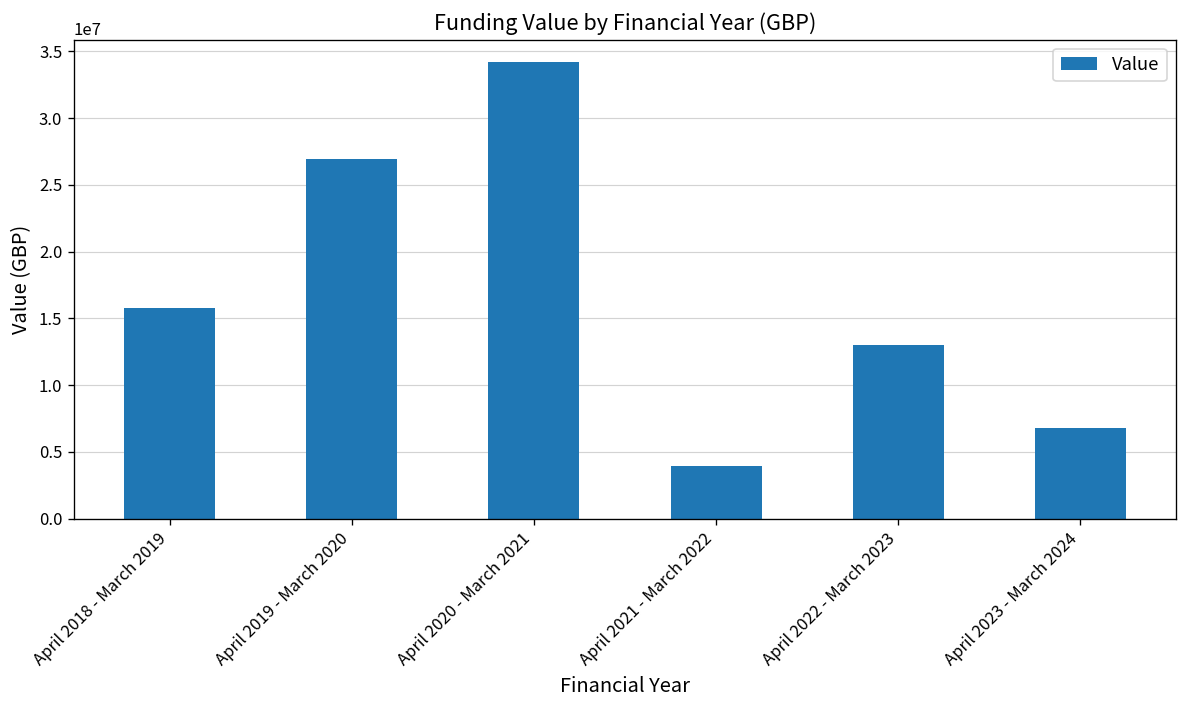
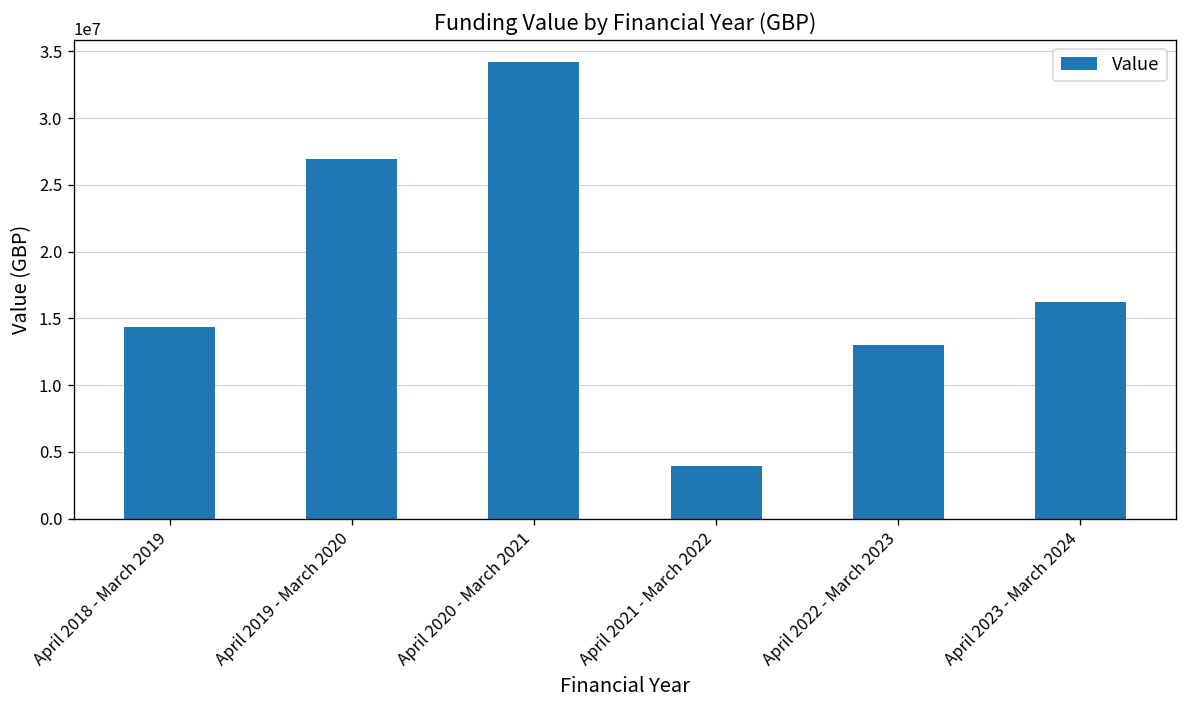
  {
-   "April 2018 - March 2019": 15800000,
+   "April 2018 - March 2019": 14300000,
    "April 2019 - March 2020": 26900000,
    "April 2020 - March 2021": 34200000,
    "April 2021 - March 2022": 3900000,
    "April 2022 - March 2023": 13000000,
-   "April 2023 - March 2024": 6800000
+   "April 2023 - March 2024": 16200000
  }
